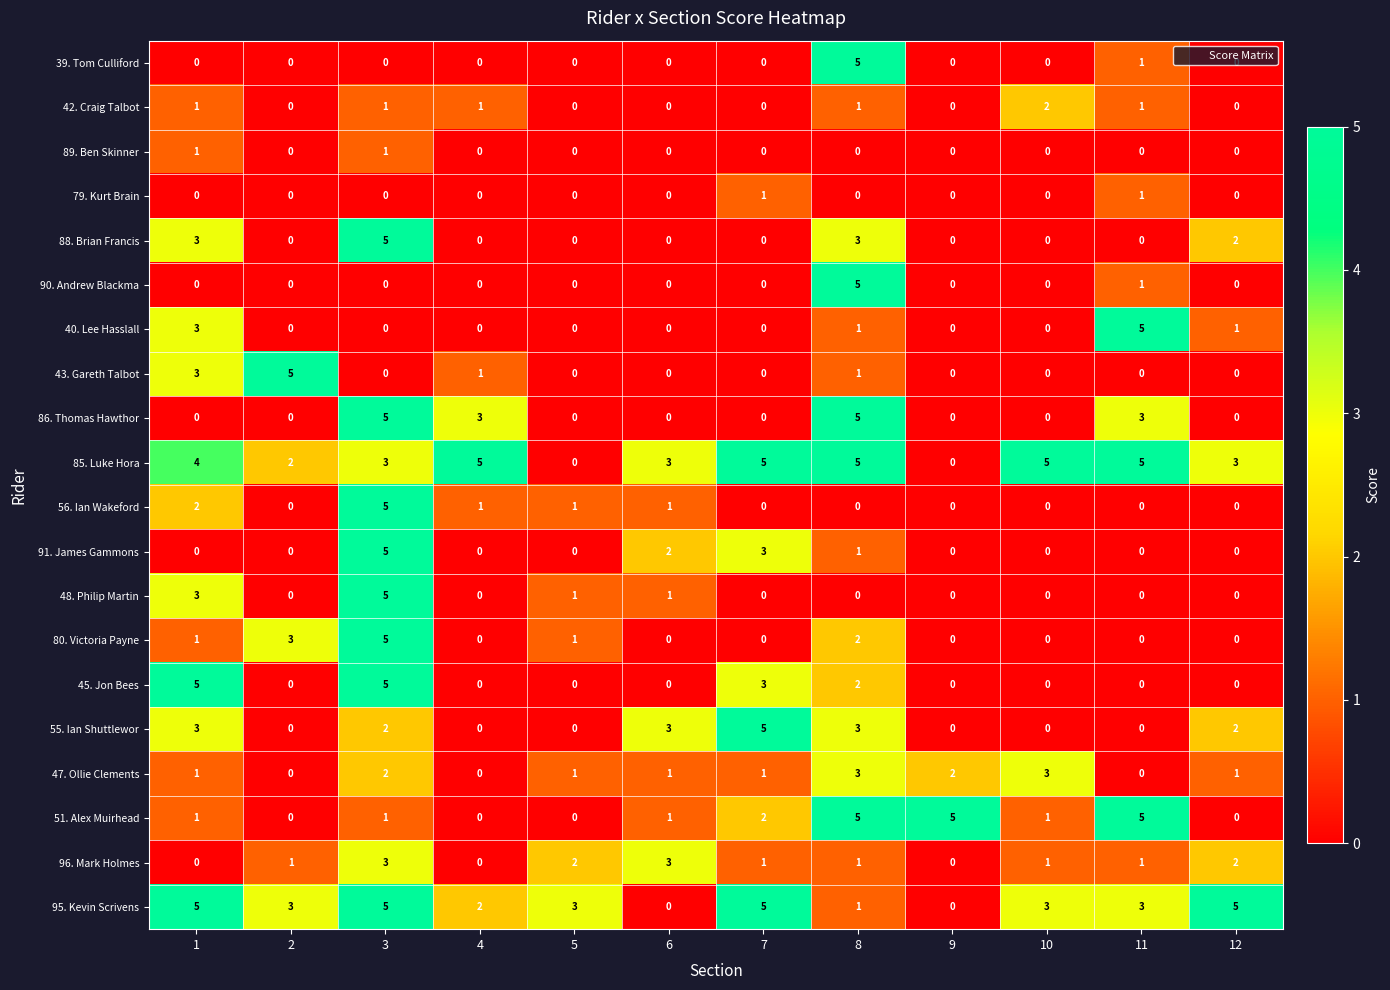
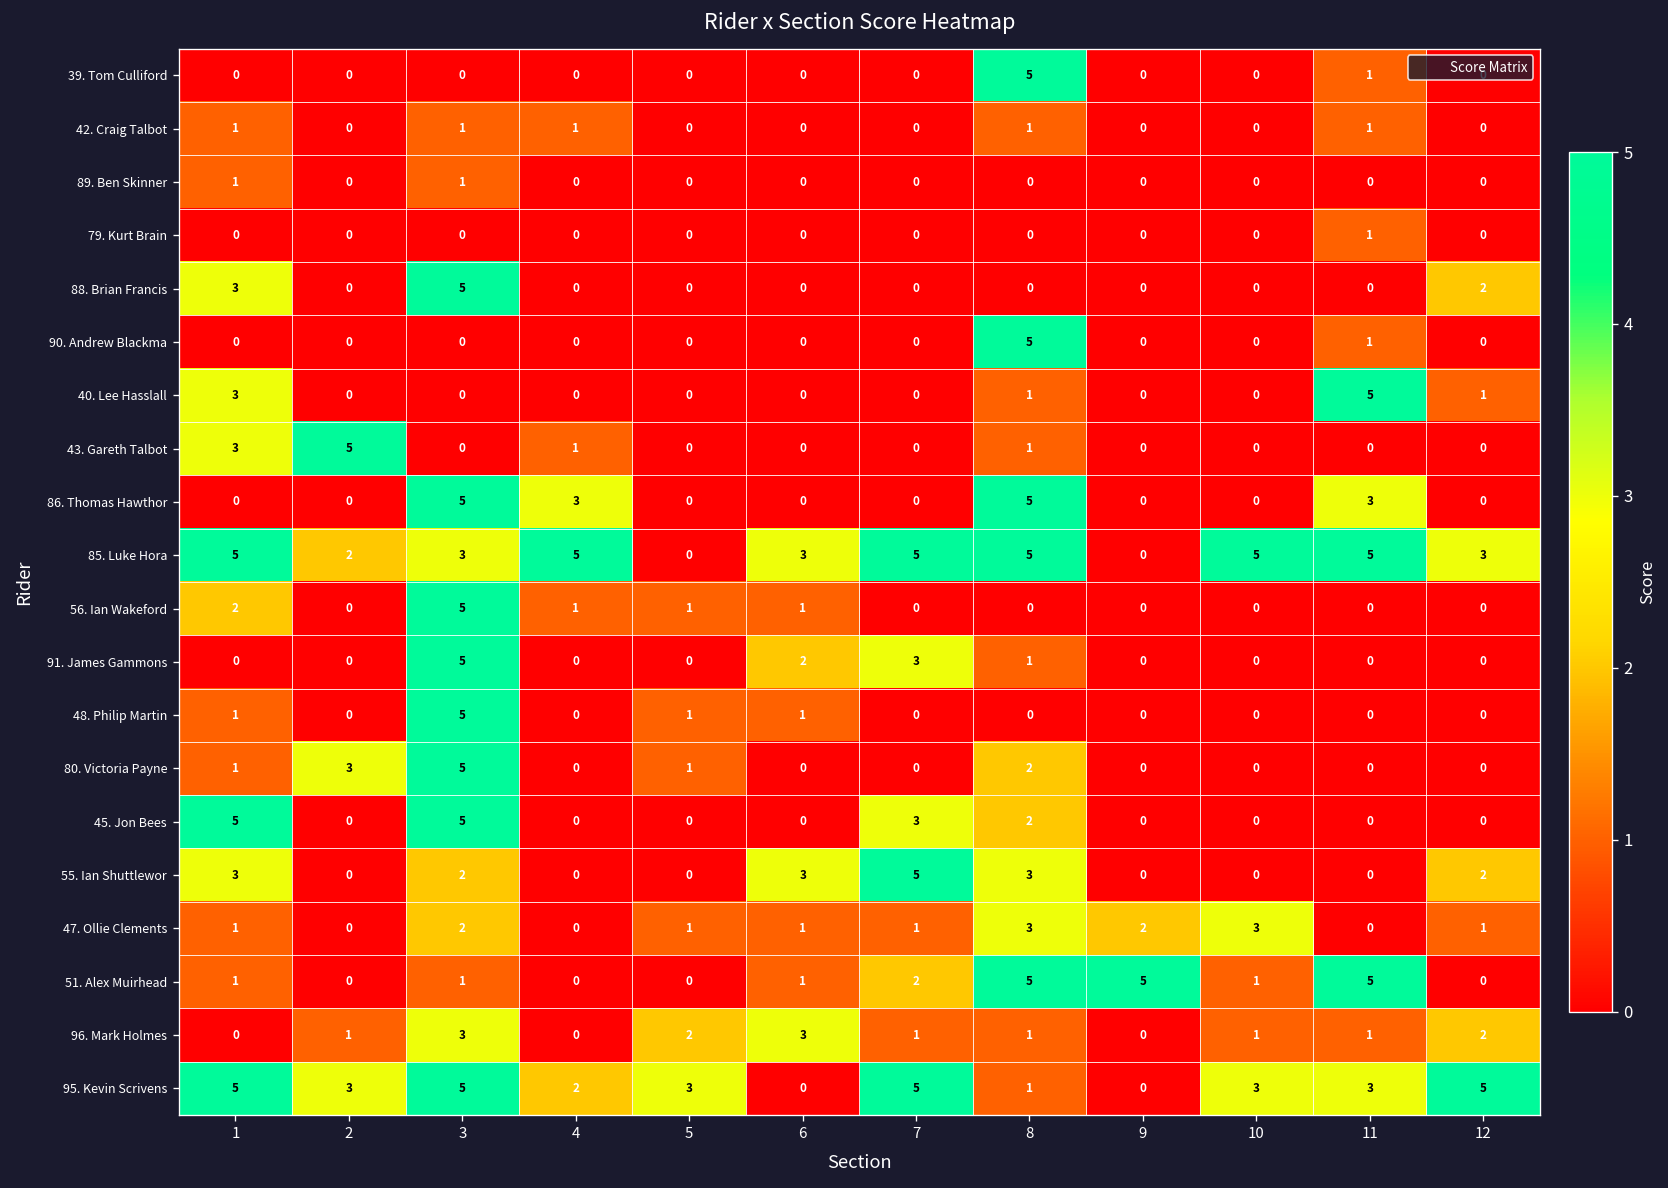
  {
    "42. Craig Talbot": {
      "1": 1,
      "2": 0,
      "3": 1,
      "4": 1,
      "5": 0,
      "6": 0,
      "7": 0,
      "8": 1,
      "9": 0,
-     "10": 2,
+     "10": 0,
      "11": 1,
      "12": 0
    },
    "79. Kurt Brain": {
      "1": 0,
      "2": 0,
      "3": 0,
      "4": 0,
      "5": 0,
      "6": 0,
-     "7": 1,
+     "7": 0,
      "8": 0,
      "9": 0,
      "10": 0,
      "11": 1,
      "12": 0
    },
    "88. Brian Francis": {
      "1": 3,
      "2": 0,
      "3": 5,
      "4": 0,
      "5": 0,
      "6": 0,
      "7": 0,
-     "8": 3,
+     "8": 0,
      "9": 0,
      "10": 0,
      "11": 0,
      "12": 2
    },
    "85. Luke Hora": {
-     "1": 4,
+     "1": 5,
      "2": 2,
      "3": 3,
      "4": 5,
      "5": 0,
      "6": 3,
      "7": 5,
      "8": 5,
      "9": 0,
      "10": 5,
      "11": 5,
      "12": 3
    },
    "48. Philip Martin": {
-     "1": 3,
+     "1": 1,
      "2": 0,
      "3": 5,
      "4": 0,
      "5": 1,
      "6": 1,
      "7": 0,
      "8": 0,
      "9": 0,
      "10": 0,
      "11": 0,
      "12": 0
    }
  }
